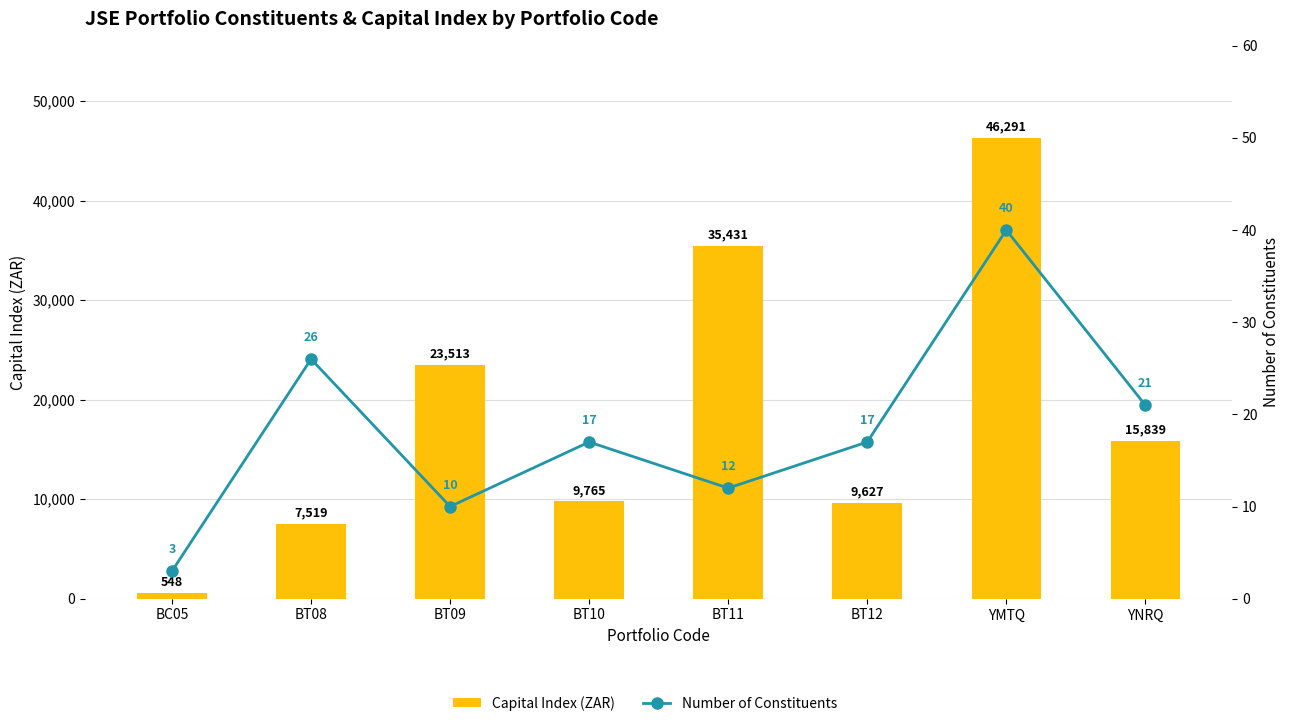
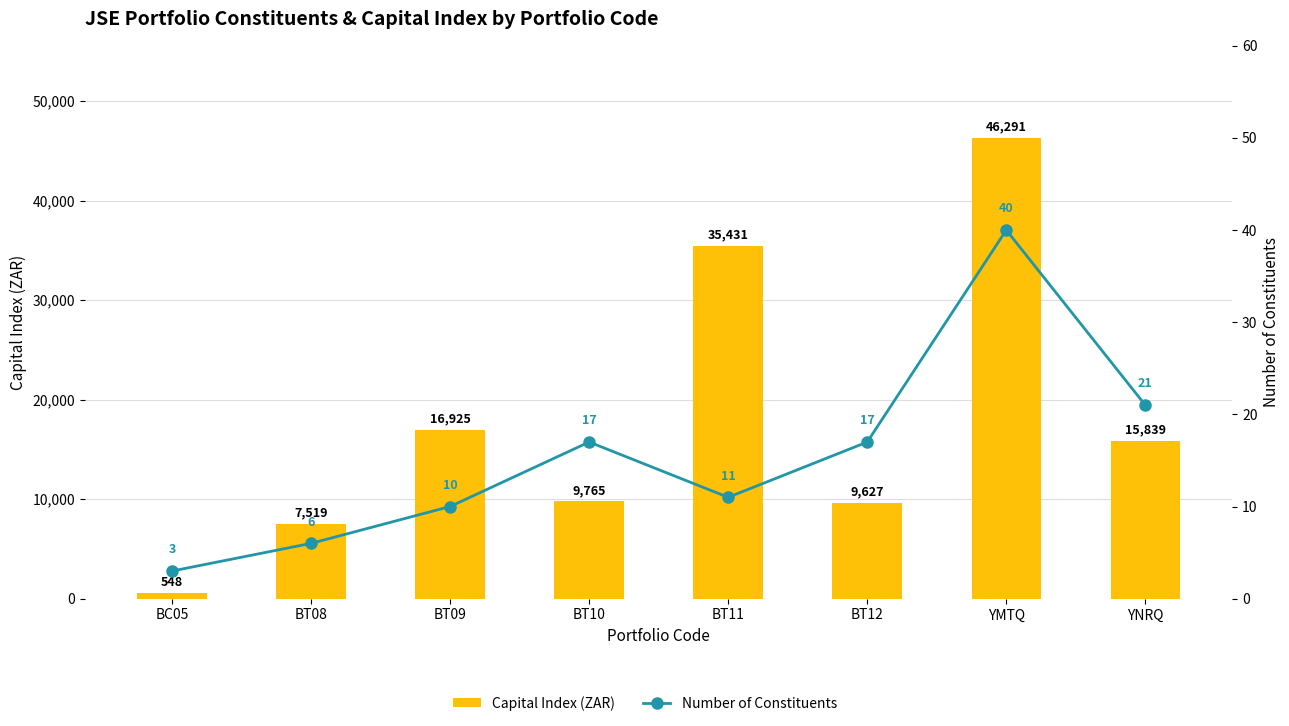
  {
    "Capital Index (ZAR)": {
      "BC05": "548",
      "BT08": "7,519",
-     "BT09": "23,513",
+     "BT09": "16,925",
      "BT10": "9,765",
      "BT11": "35,431",
      "BT12": "9,627",
      "YMTQ": "46,291",
      "YNRQ": "15,839"
    },
    "Number of Constituents": {
      "BC05": "3",
-     "BT08": "26",
+     "BT08": "6",
      "BT09": "10",
      "BT10": "17",
-     "BT11": "12",
+     "BT11": "11",
      "BT12": "17",
      "YMTQ": "40",
      "YNRQ": "21"
    }
  }
